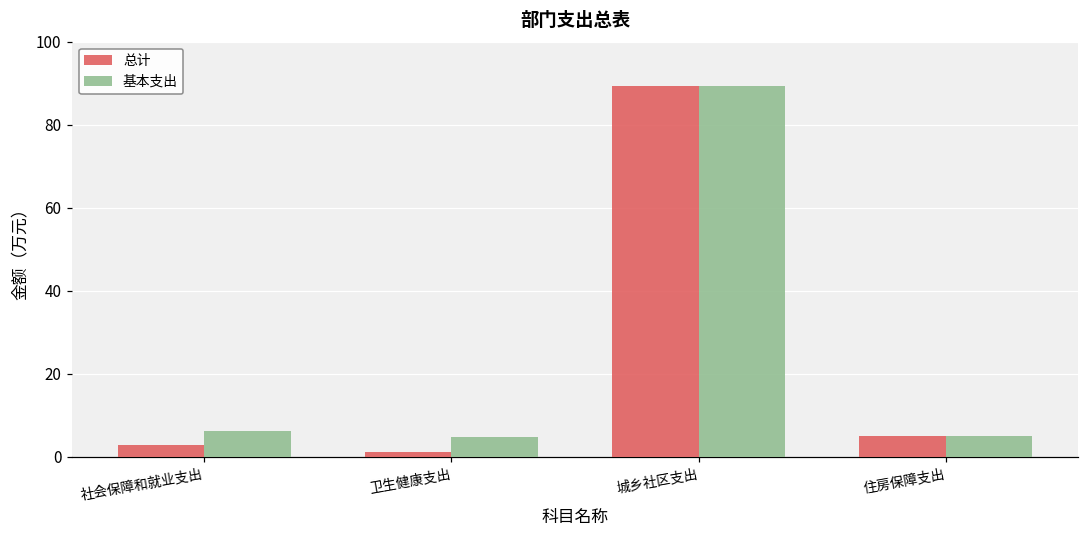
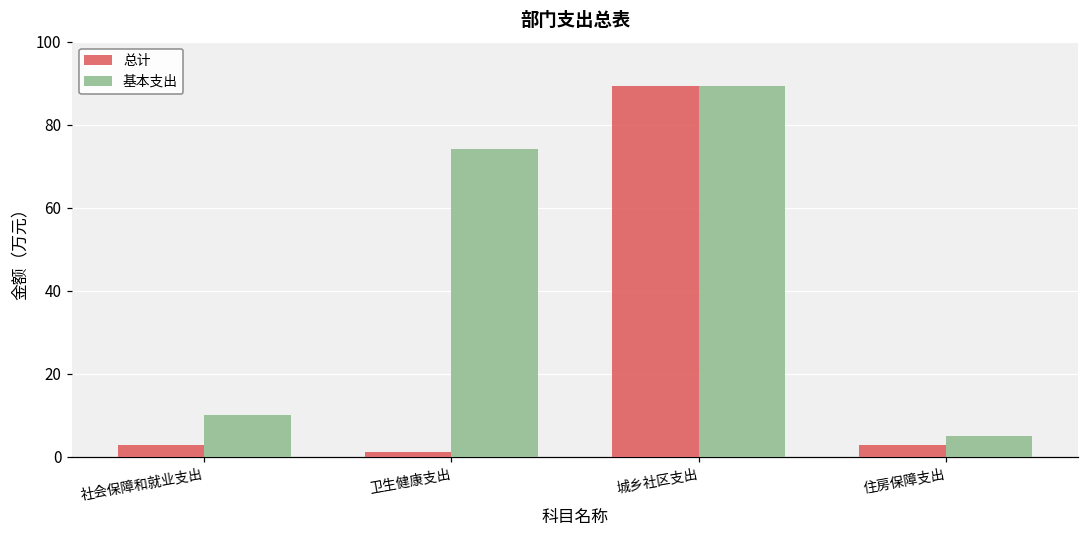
  {
    "总计": {
      "社会保障和就业支出": 3,
      "卫生健康支出": 1,
      "城乡社区支出": 89,
-     "住房保障支出": 5
+     "住房保障支出": 3
    },
    "基本支出": {
-     "社会保障和就业支出": 6,
-     "卫生健康支出": 5,
+     "社会保障和就业支出": 10,
+     "卫生健康支出": 74,
      "城乡社区支出": 89,
      "住房保障支出": 5
    }
  }
